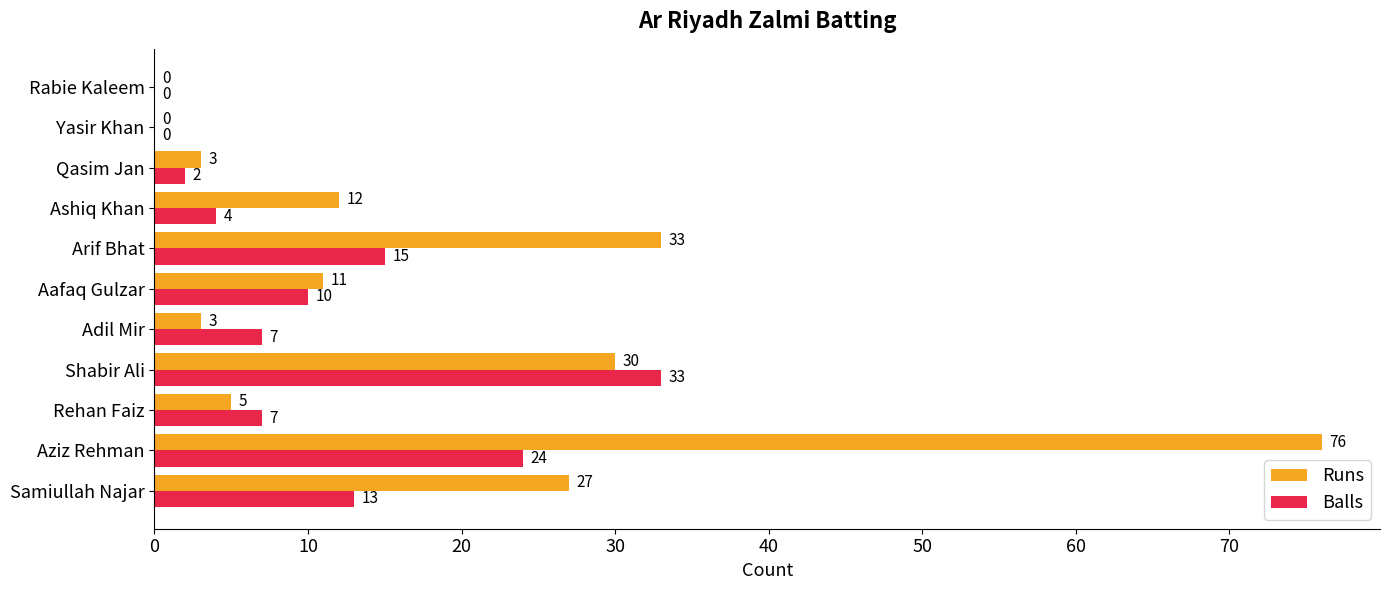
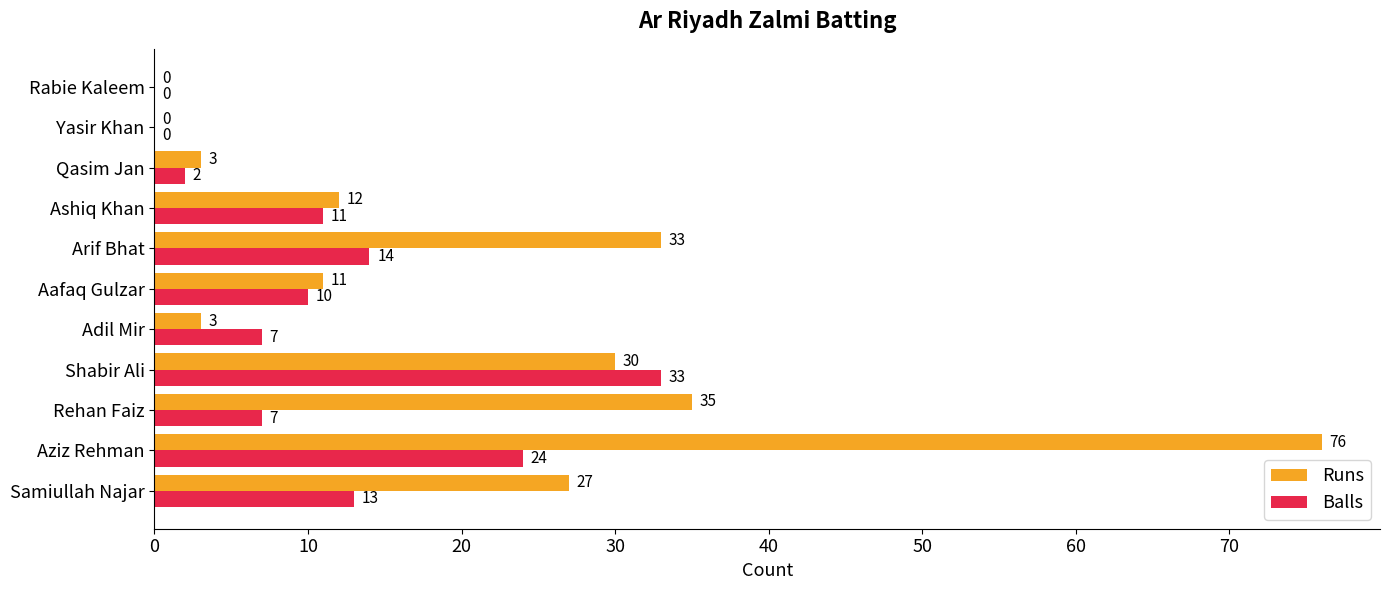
  {
    "Runs": {
      "Rabie Kaleem": 0,
      "Yasir Khan": 0,
      "Qasim Jan": 3,
      "Ashiq Khan": 12,
      "Arif Bhat": 33,
      "Aafaq Gulzar": 11,
      "Adil Mir": 3,
      "Shabir Ali": 30,
-     "Rehan Faiz": 5,
+     "Rehan Faiz": 35,
      "Aziz Rehman": 76,
      "Samiullah Najar": 27
    },
    "Balls": {
      "Rabie Kaleem": 0,
      "Yasir Khan": 0,
      "Qasim Jan": 2,
-     "Ashiq Khan": 4,
-     "Arif Bhat": 15,
+     "Ashiq Khan": 11,
+     "Arif Bhat": 14,
      "Aafaq Gulzar": 10,
      "Adil Mir": 7,
      "Shabir Ali": 33,
      "Rehan Faiz": 7,
      "Aziz Rehman": 24,
      "Samiullah Najar": 13
    }
  }
